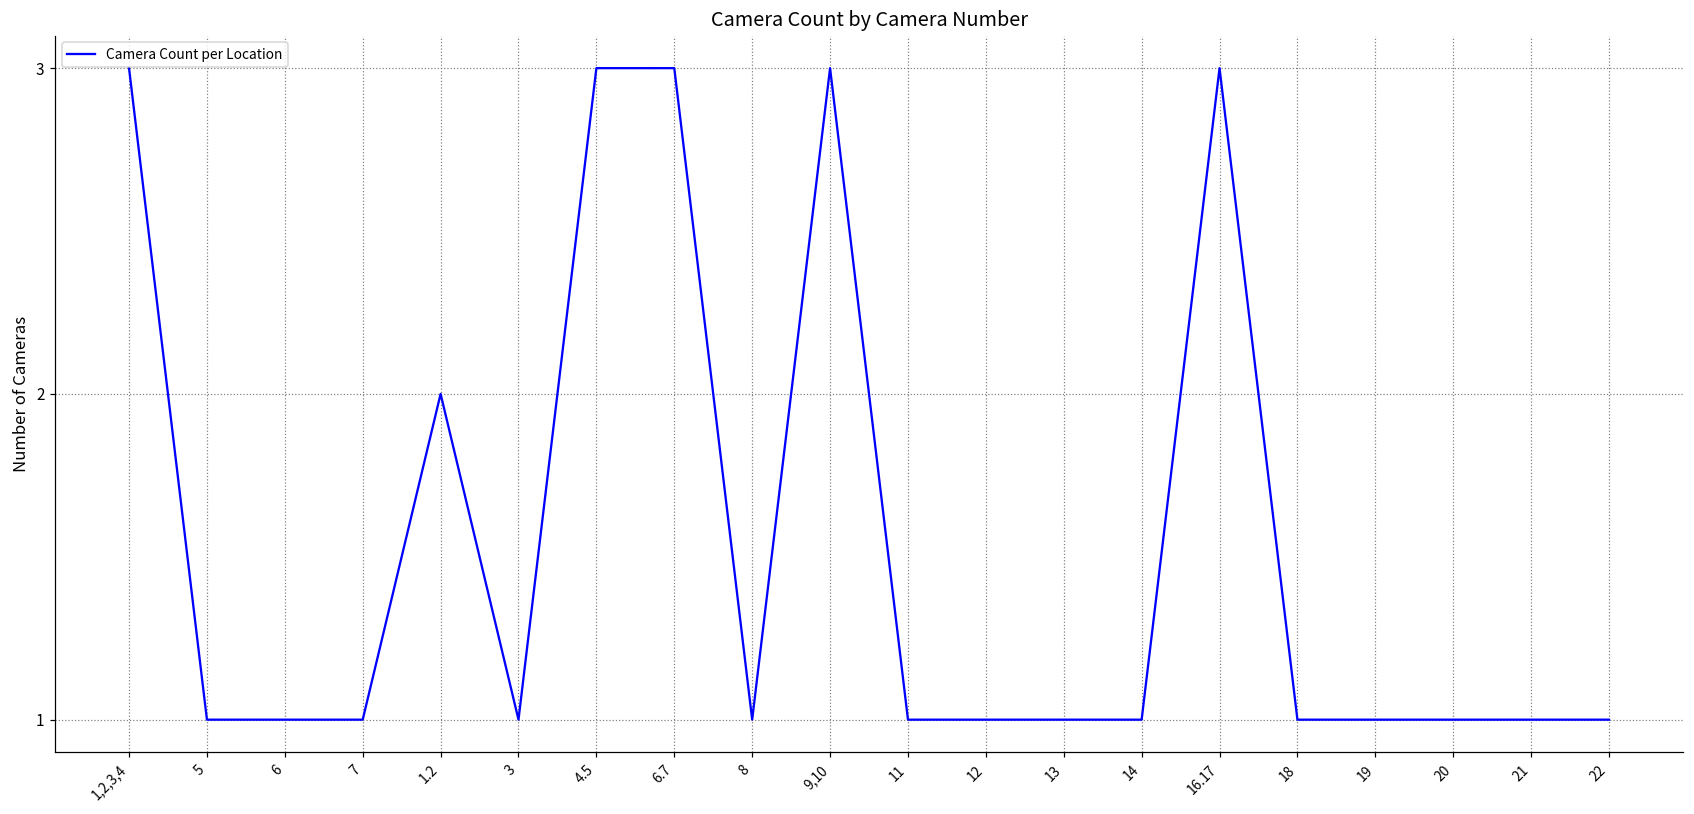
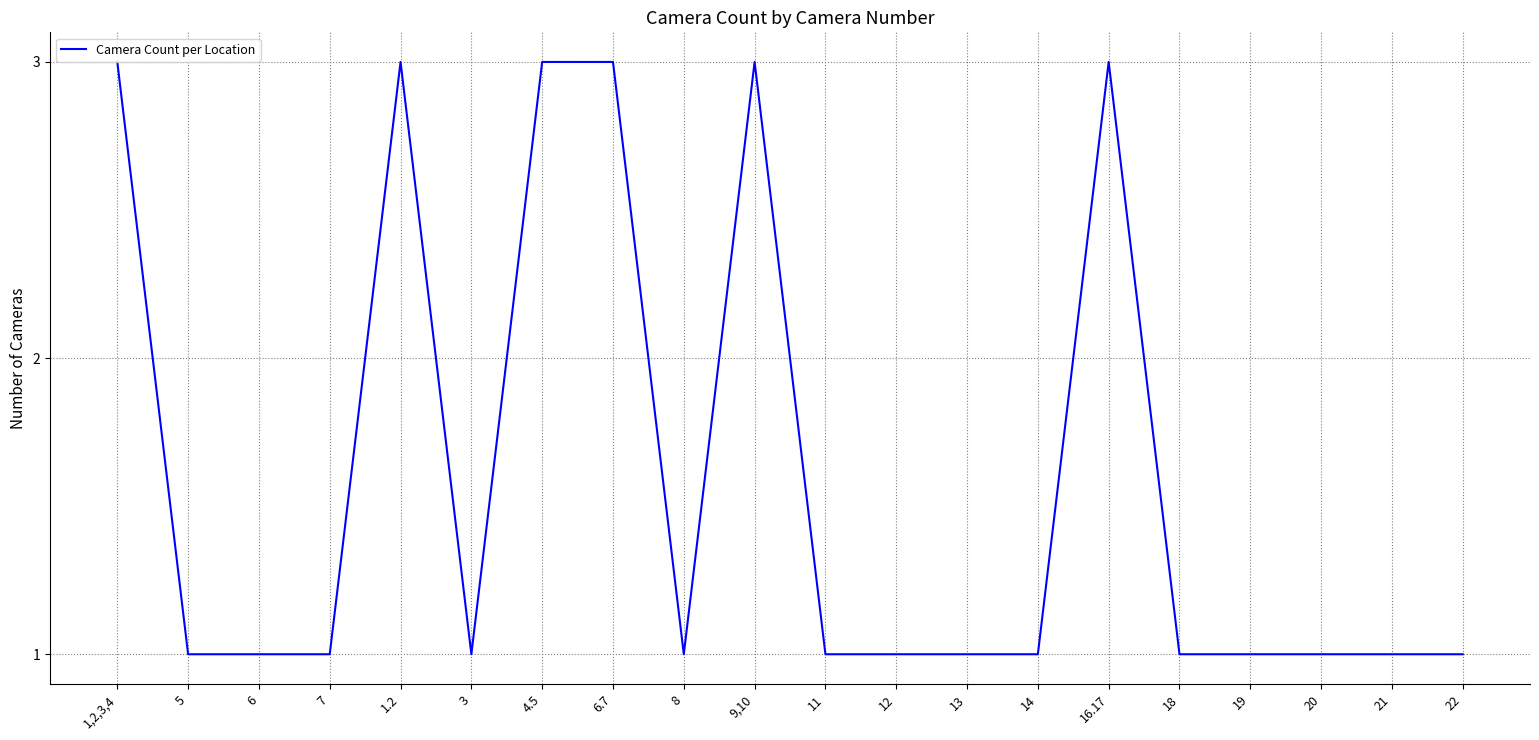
  {
    "1,2,3,4": 3,
    "5": 1,
    "6": 1,
    "7": 1,
-   "1.2": 2,
+   "1.2": 3,
    "3": 1,
    "4.5": 3,
    "6.7": 3,
    "8": 1,
    "9,10": 3,
    "11": 1,
    "12": 1,
    "13": 1,
    "14": 1,
    "16.17": 3,
    "18": 1,
    "19": 1,
    "20": 1,
    "21": 1,
    "22": 1
  }
